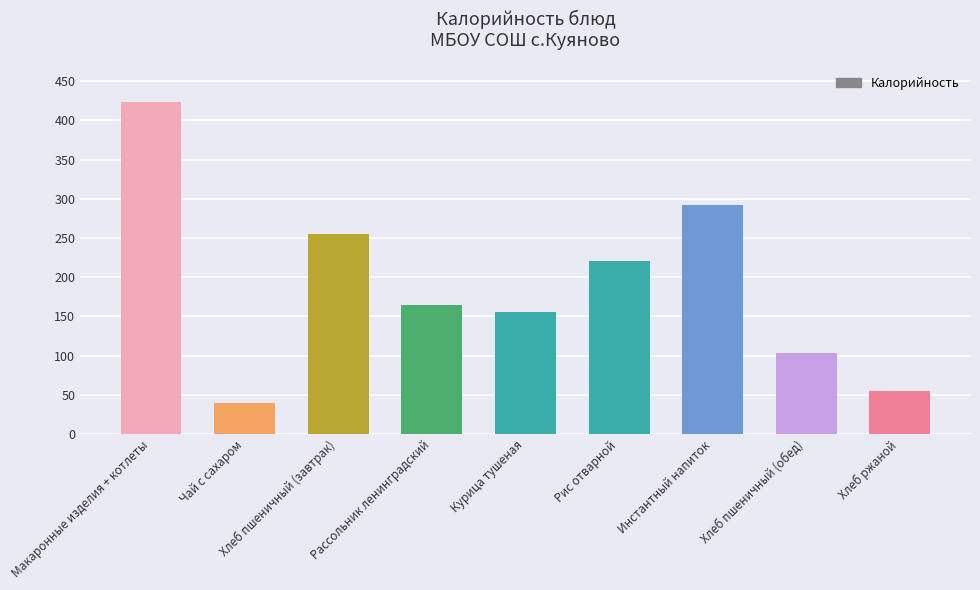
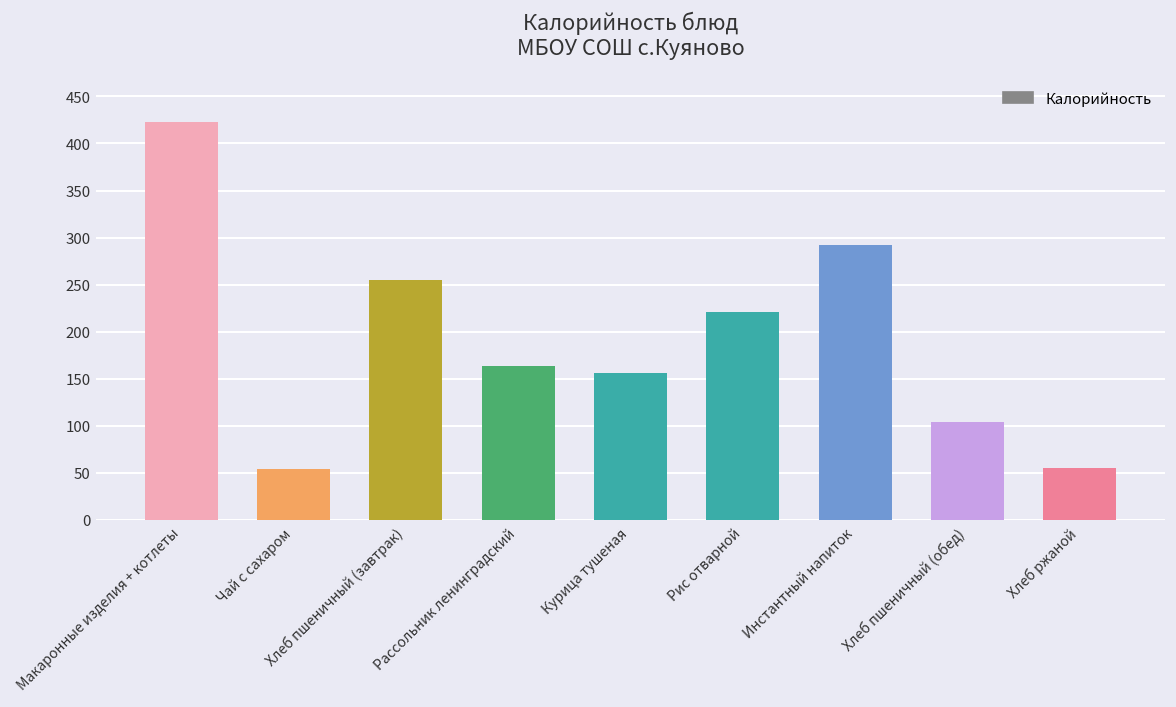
  {
    "Макаронные изделия + котлеты": 420,
-   "Чай с сахаром": 40,
+   "Чай с сахаром": 50,
    "Хлеб пшеничный (завтрак)": 260,
    "Рассольник ленинградский": 160,
    "Курица тушеная": 160,
    "Рис отварной": 220,
    "Инстантный напиток": 290,
    "Хлеб пшеничный (обед)": 100,
    "Хлеб ржаной": 60
  }
